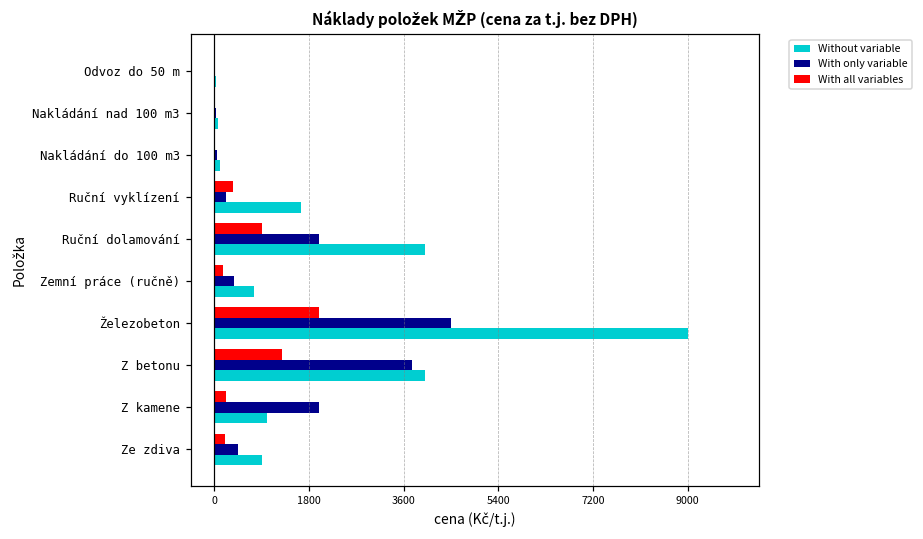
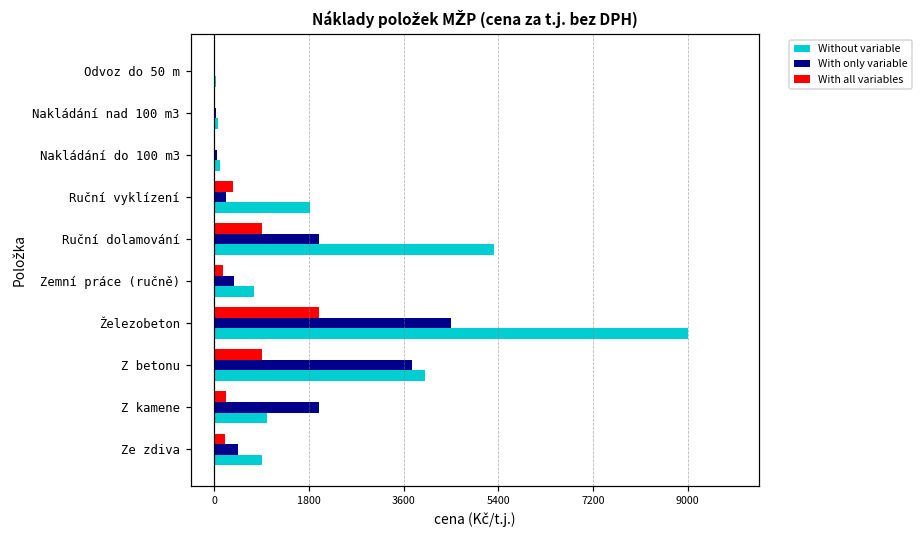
  {
    "Without variable": {
      "Nakládání nad 100 m3": 100,
      "Nakládání do 100 m3": 100,
-     "Ruční vyklízení": 1600,
-     "Ruční dolamování": 4000,
+     "Ruční vyklízení": 1800,
+     "Ruční dolamování": 5300,
      "Zemní práce (ručně)": 800,
      "Železobeton": 9000,
      "Z betonu": 4000,
      "Z kamene": 1000,
      "Ze zdiva": 900
    },
    "With only variable": {
      "Ruční vyklízení": 200,
      "Ruční dolamování": 2000,
      "Zemní práce (ručně)": 400,
      "Železobeton": 4500,
      "Z betonu": 3800,
      "Z kamene": 2000,
      "Ze zdiva": 500
    },
    "With all variables": {
      "Ruční vyklízení": 400,
      "Ruční dolamování": 900,
      "Zemní práce (ručně)": 200,
      "Železobeton": 2000,
-     "Z betonu": 1300,
+     "Z betonu": 900,
      "Z kamene": 200,
      "Ze zdiva": 200
    }
  }
